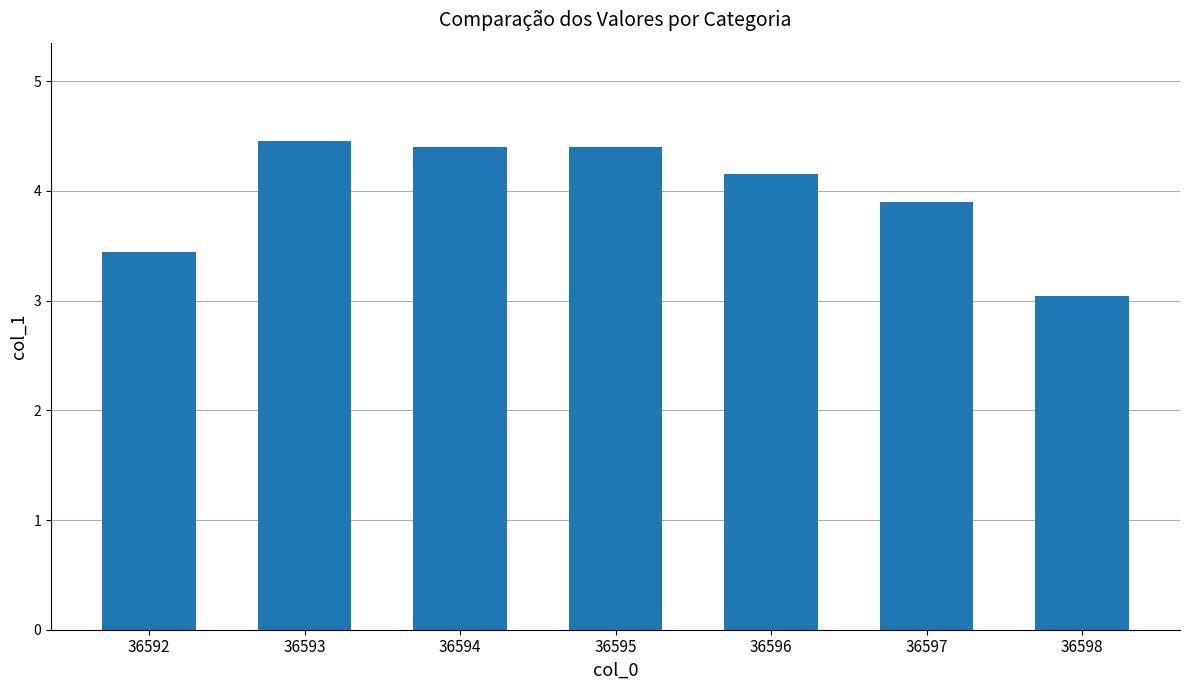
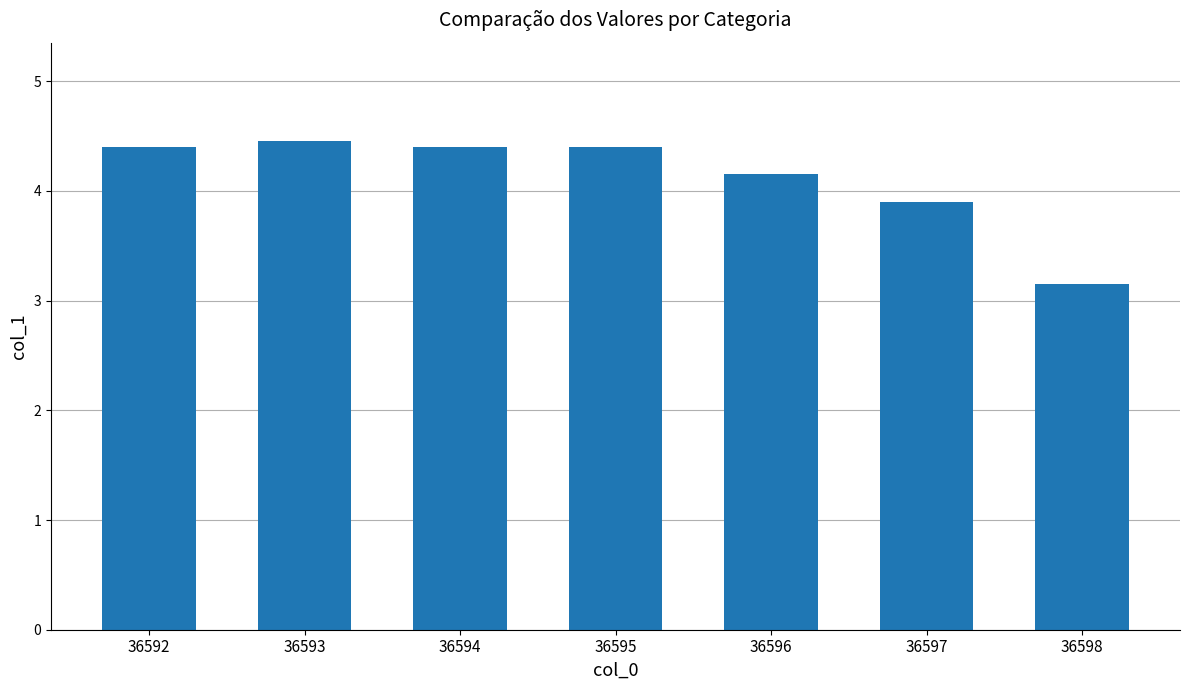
  {
-   "36592": 3.44,
+   "36592": 4.40,
    "36593": 4.46,
    "36594": 4.40,
    "36595": 4.40,
    "36596": 4.16,
    "36597": 3.90,
-   "36598": 3.05
+   "36598": 3.15
  }
